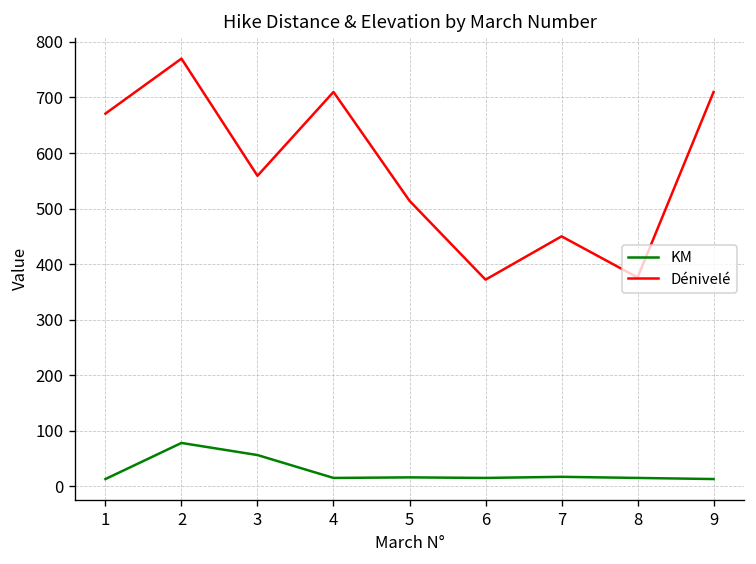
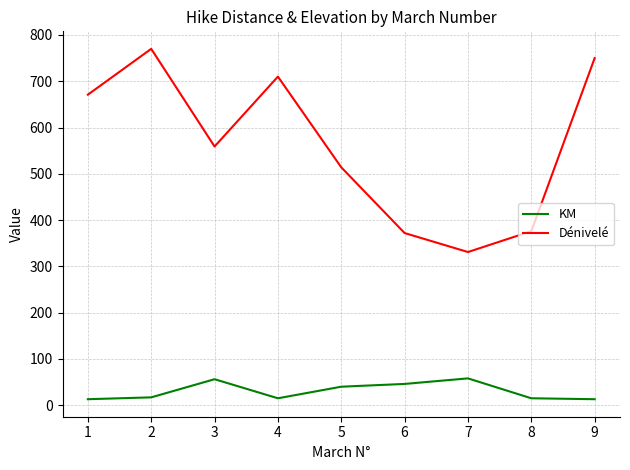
  {
    "KM": {
      "1": 10,
-     "2": 80,
+     "2": 20,
      "3": 60,
      "4": 20,
-     "5": 20,
-     "6": 20,
-     "7": 20,
+     "5": 40,
+     "6": 50,
+     "7": 60,
      "8": 20,
      "9": 10
    },
    "Dénivelé": {
      "1": 670,
      "2": 770,
      "3": 560,
      "4": 710,
      "5": 510,
      "6": 370,
-     "7": 450,
-     "9": 710
+     "7": 330,
+     "9": 750
    }
  }
